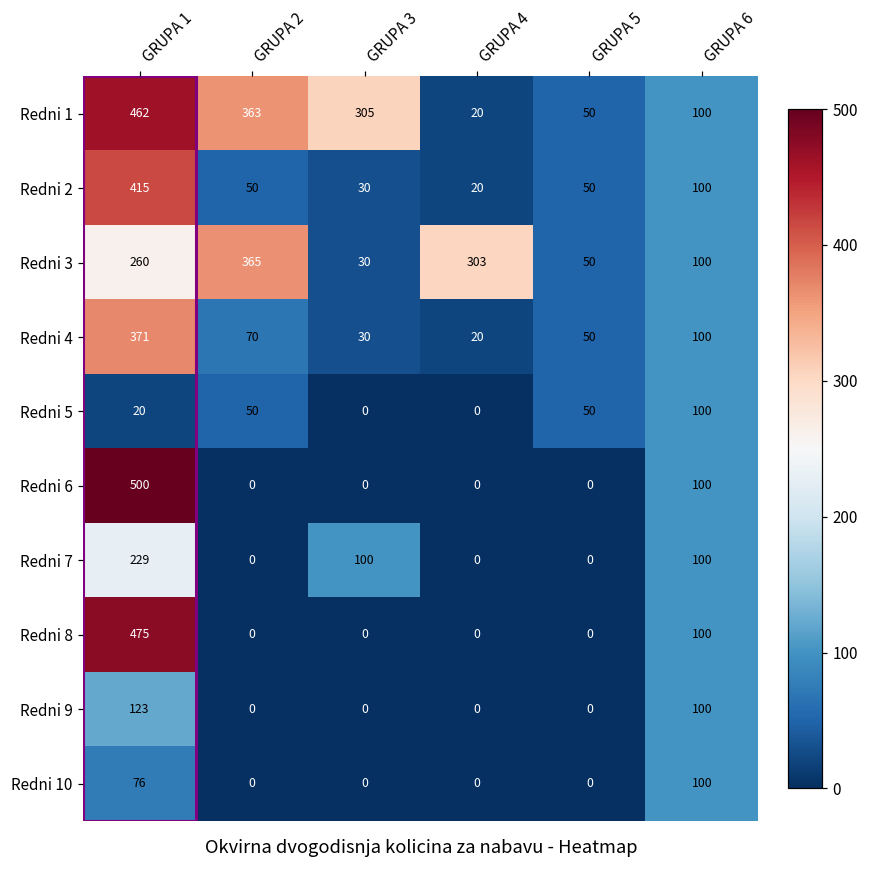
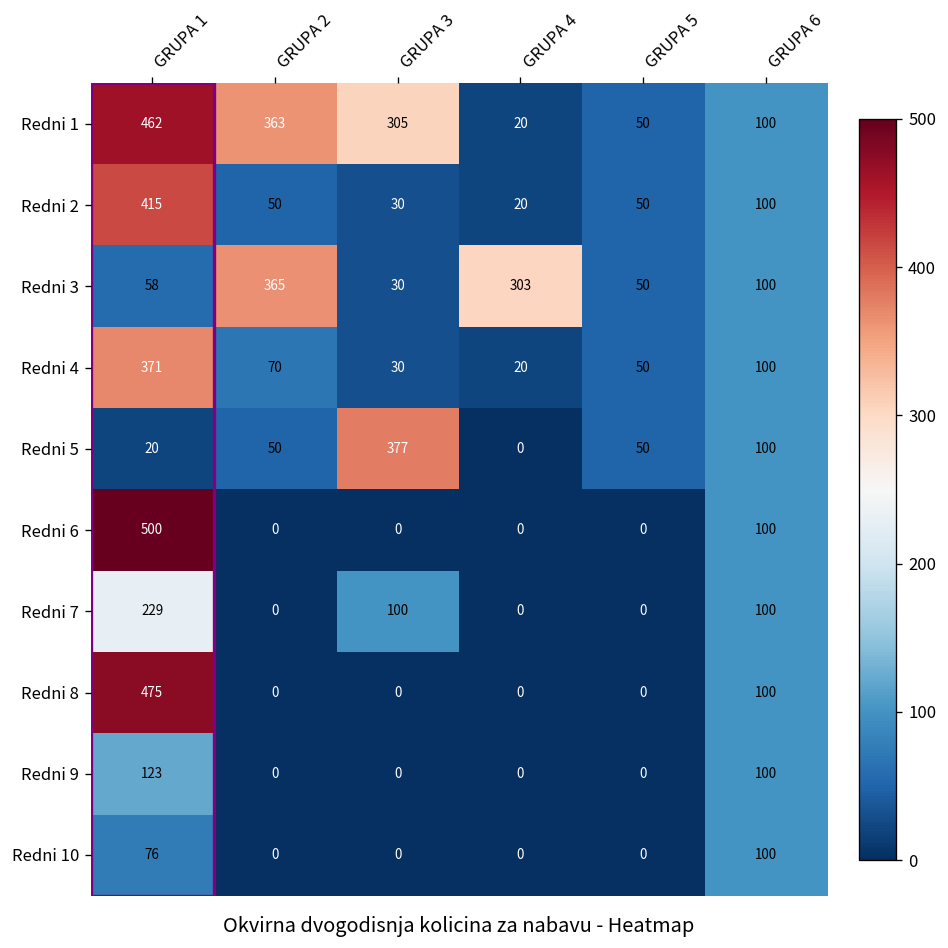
  {
    "Redni 1": {
      "GRUPA 1": 462,
      "GRUPA 2": 363,
      "GRUPA 3": 305,
      "GRUPA 4": 20,
      "GRUPA 5": 50,
      "GRUPA 6": 100
    },
    "Redni 2": {
      "GRUPA 1": 415,
      "GRUPA 2": 50,
      "GRUPA 3": 30,
      "GRUPA 4": 20,
      "GRUPA 5": 50,
      "GRUPA 6": 100
    },
    "Redni 3": {
-     "GRUPA 1": 260,
+     "GRUPA 1": 58,
      "GRUPA 2": 365,
      "GRUPA 3": 30,
      "GRUPA 4": 303,
      "GRUPA 5": 50,
      "GRUPA 6": 100
    },
    "Redni 4": {
      "GRUPA 1": 371,
      "GRUPA 2": 70,
      "GRUPA 3": 30,
      "GRUPA 4": 20,
      "GRUPA 5": 50,
      "GRUPA 6": 100
    },
    "Redni 5": {
      "GRUPA 1": 20,
      "GRUPA 2": 50,
-     "GRUPA 3": 0,
+     "GRUPA 3": 377,
      "GRUPA 4": 0,
      "GRUPA 5": 50,
      "GRUPA 6": 100
    },
    "Redni 6": {
      "GRUPA 1": 500,
      "GRUPA 2": 0,
      "GRUPA 3": 0,
      "GRUPA 4": 0,
      "GRUPA 5": 0,
      "GRUPA 6": 100
    },
    "Redni 7": {
      "GRUPA 1": 229,
      "GRUPA 2": 0,
      "GRUPA 3": 100,
      "GRUPA 4": 0,
      "GRUPA 5": 0,
      "GRUPA 6": 100
    },
    "Redni 8": {
      "GRUPA 1": 475,
      "GRUPA 2": 0,
      "GRUPA 3": 0,
      "GRUPA 4": 0,
      "GRUPA 5": 0,
      "GRUPA 6": 100
    },
    "Redni 9": {
      "GRUPA 1": 123,
      "GRUPA 2": 0,
      "GRUPA 3": 0,
      "GRUPA 4": 0,
      "GRUPA 5": 0,
      "GRUPA 6": 100
    },
    "Redni 10": {
      "GRUPA 1": 76,
      "GRUPA 2": 0,
      "GRUPA 3": 0,
      "GRUPA 4": 0,
      "GRUPA 5": 0,
      "GRUPA 6": 100
    }
  }
